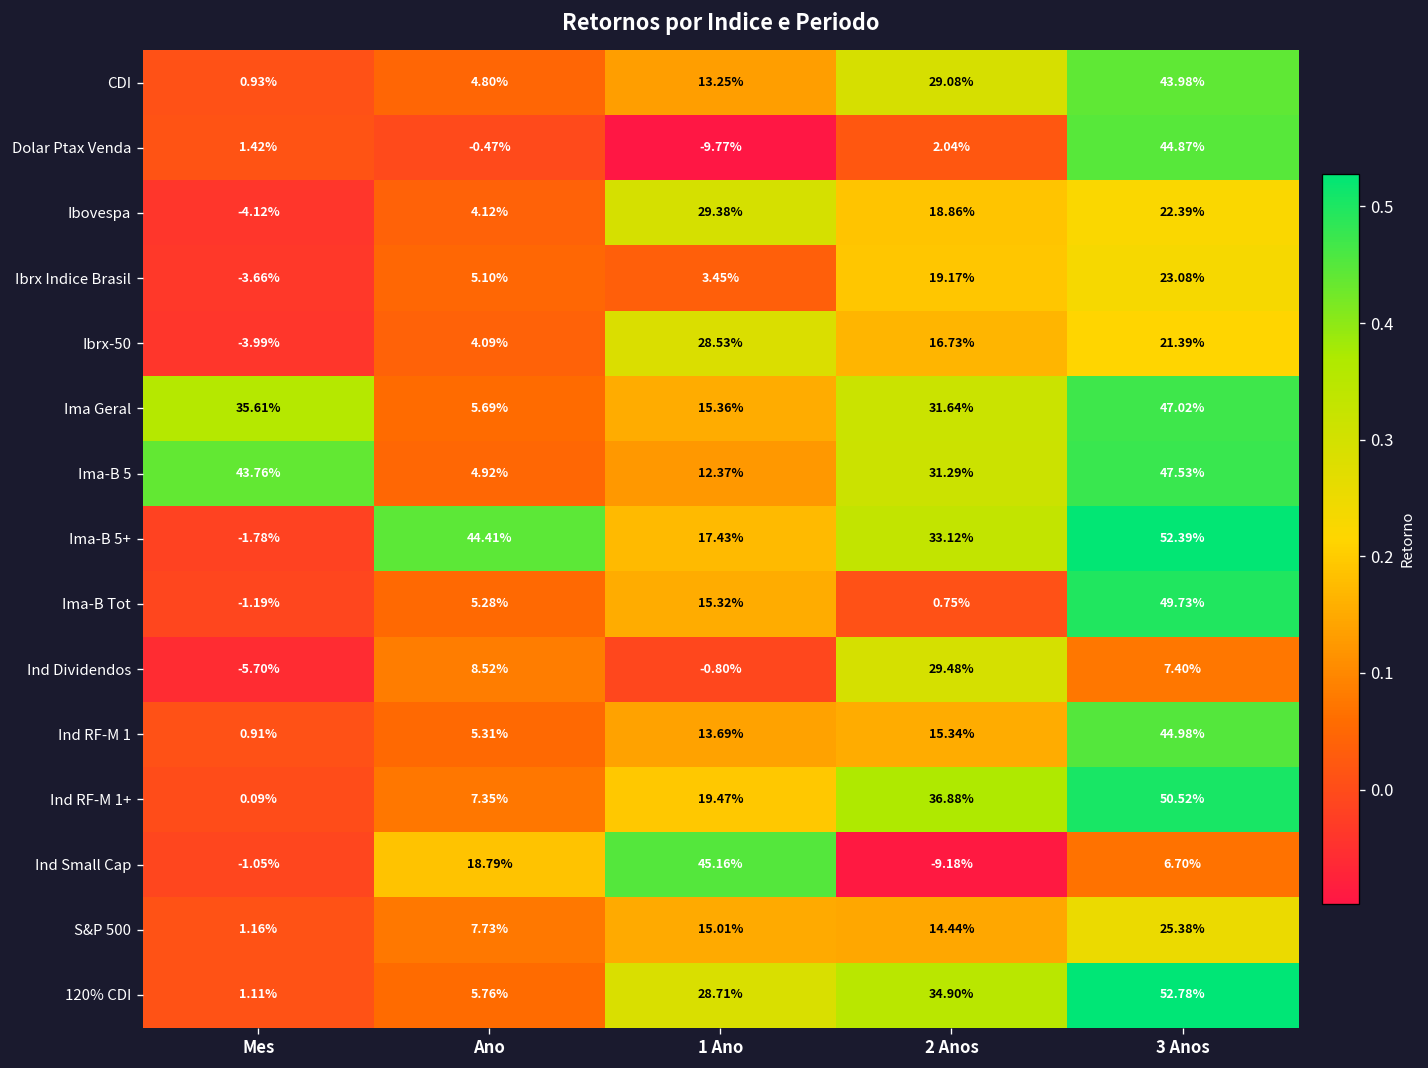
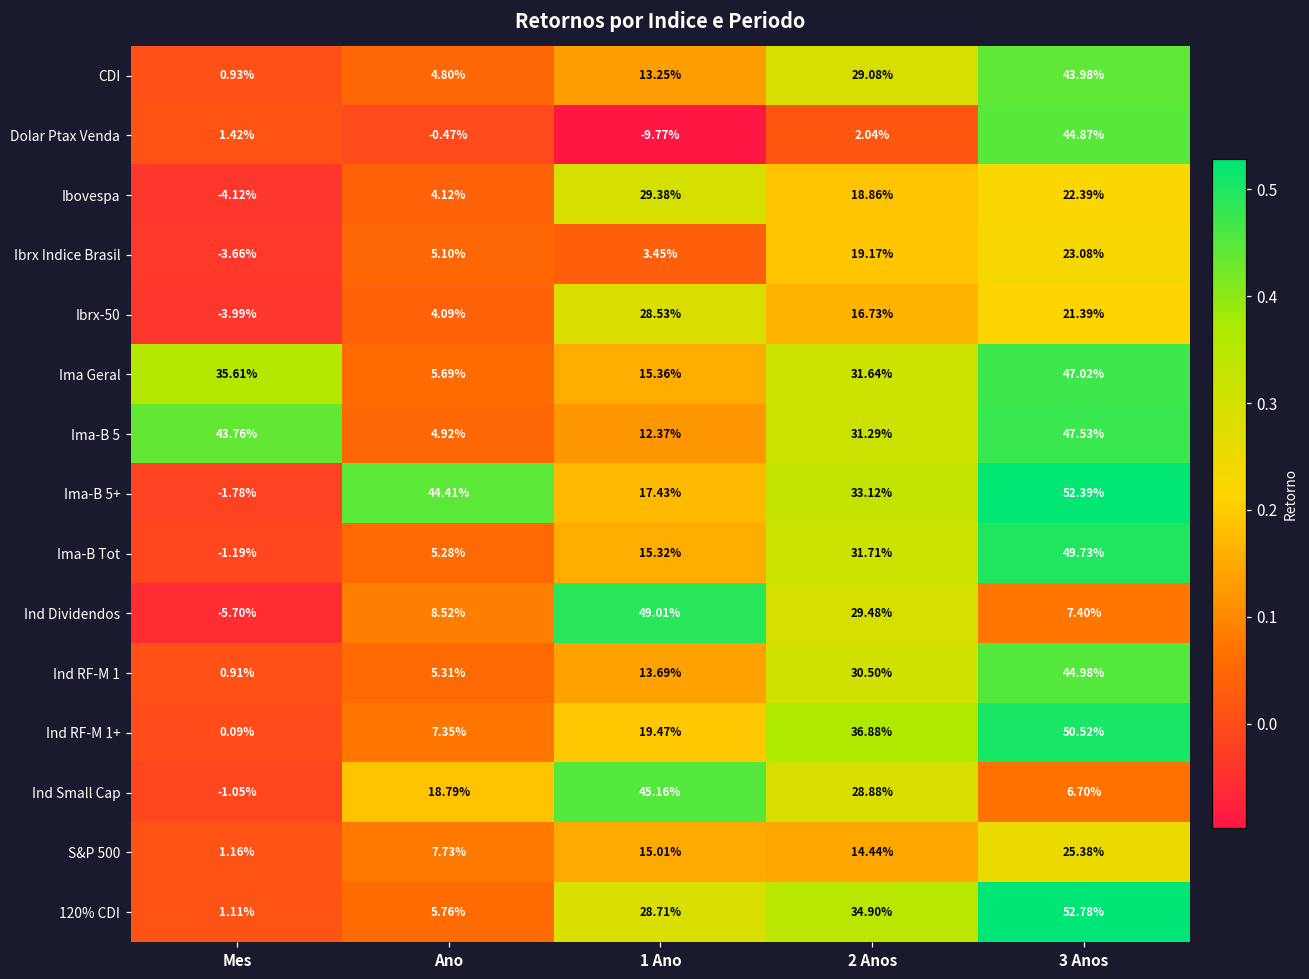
  {
    "CDI": {
      "Mes": "0.93%",
      "Ano": "4.80%",
      "1 Ano": "13.25%",
      "2 Anos": "29.08%",
      "3 Anos": "43.98%"
    },
    "Dolar Ptax Venda": {
      "Mes": "1.42%",
      "Ano": "-0.47%",
      "1 Ano": "-9.77%",
      "2 Anos": "2.04%",
      "3 Anos": "44.87%"
    },
    "Ibovespa": {
      "Mes": "-4.12%",
      "Ano": "4.12%",
      "1 Ano": "29.38%",
      "2 Anos": "18.86%",
      "3 Anos": "22.39%"
    },
    "Ibrx Indice Brasil": {
      "Mes": "-3.66%",
      "Ano": "5.10%",
      "1 Ano": "3.45%",
      "2 Anos": "19.17%",
      "3 Anos": "23.08%"
    },
    "Ibrx-50": {
      "Mes": "-3.99%",
      "Ano": "4.09%",
      "1 Ano": "28.53%",
      "2 Anos": "16.73%",
      "3 Anos": "21.39%"
    },
    "Ima Geral": {
      "Mes": "35.61%",
      "Ano": "5.69%",
      "1 Ano": "15.36%",
      "2 Anos": "31.64%",
      "3 Anos": "47.02%"
    },
    "Ima-B 5": {
      "Mes": "43.76%",
      "Ano": "4.92%",
      "1 Ano": "12.37%",
      "2 Anos": "31.29%",
      "3 Anos": "47.53%"
    },
    "Ima-B 5+": {
      "Mes": "-1.78%",
      "Ano": "44.41%",
      "1 Ano": "17.43%",
      "2 Anos": "33.12%",
      "3 Anos": "52.39%"
    },
    "Ima-B Tot": {
      "Mes": "-1.19%",
      "Ano": "5.28%",
      "1 Ano": "15.32%",
-     "2 Anos": "0.75%",
+     "2 Anos": "31.71%",
      "3 Anos": "49.73%"
    },
    "Ind Dividendos": {
      "Mes": "-5.70%",
      "Ano": "8.52%",
-     "1 Ano": "-0.80%",
+     "1 Ano": "49.01%",
      "2 Anos": "29.48%",
      "3 Anos": "7.40%"
    },
    "Ind RF-M 1": {
      "Mes": "0.91%",
      "Ano": "5.31%",
      "1 Ano": "13.69%",
-     "2 Anos": "15.34%",
+     "2 Anos": "30.50%",
      "3 Anos": "44.98%"
    },
    "Ind RF-M 1+": {
      "Mes": "0.09%",
      "Ano": "7.35%",
      "1 Ano": "19.47%",
      "2 Anos": "36.88%",
      "3 Anos": "50.52%"
    },
    "Ind Small Cap": {
      "Mes": "-1.05%",
      "Ano": "18.79%",
      "1 Ano": "45.16%",
-     "2 Anos": "-9.18%",
+     "2 Anos": "28.88%",
      "3 Anos": "6.70%"
    },
    "S&P 500": {
      "Mes": "1.16%",
      "Ano": "7.73%",
      "1 Ano": "15.01%",
      "2 Anos": "14.44%",
      "3 Anos": "25.38%"
    },
    "120% CDI": {
      "Mes": "1.11%",
      "Ano": "5.76%",
      "1 Ano": "28.71%",
      "2 Anos": "34.90%",
      "3 Anos": "52.78%"
    }
  }
